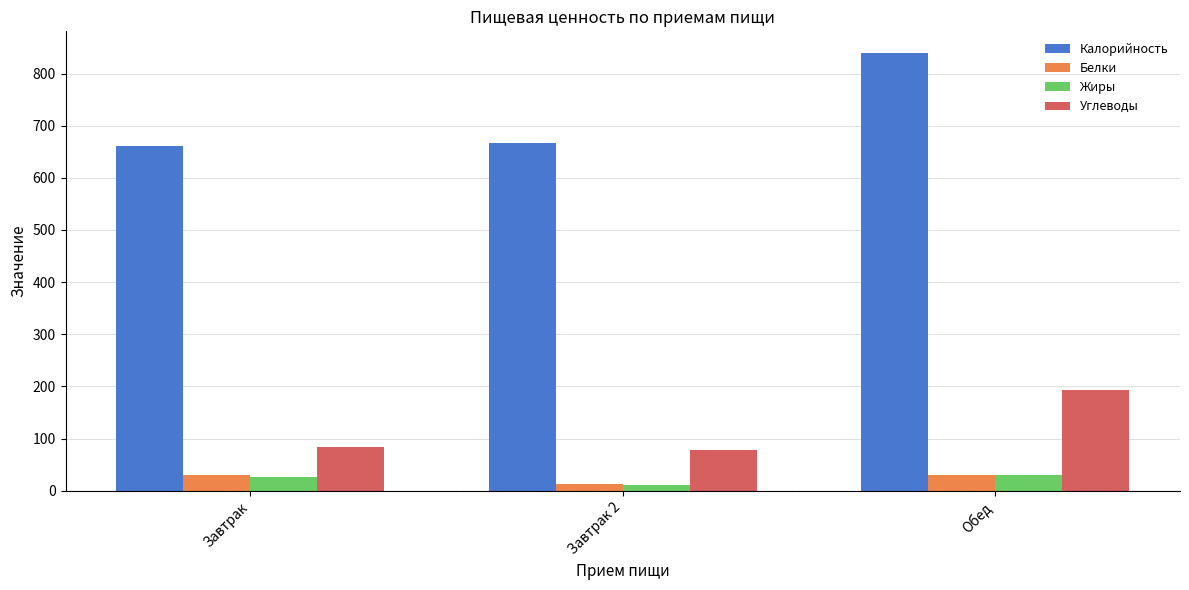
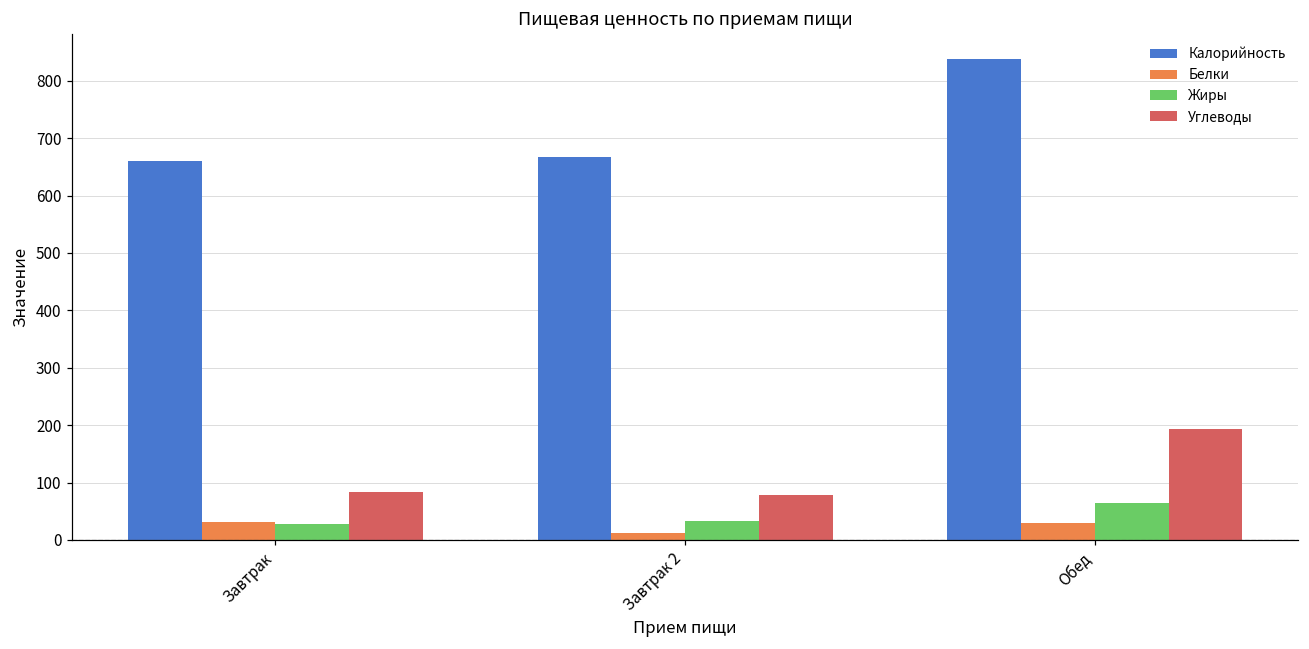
  {
    "Калорийность": {
      "Завтрак": 660,
      "Завтрак 2": 670,
      "Обед": 840
    },
    "Жиры": {
      "Завтрак": 30,
-     "Завтрак 2": 10,
-     "Обед": 30
+     "Завтрак 2": 30,
+     "Обед": 60
    }
  }
